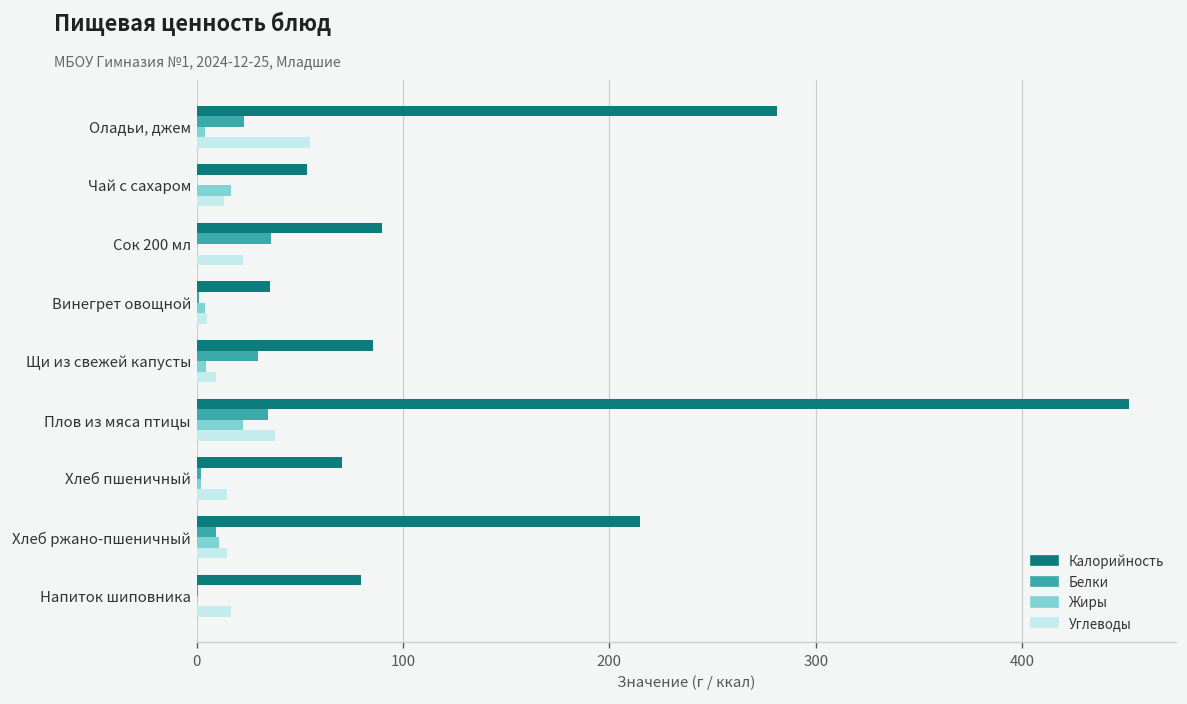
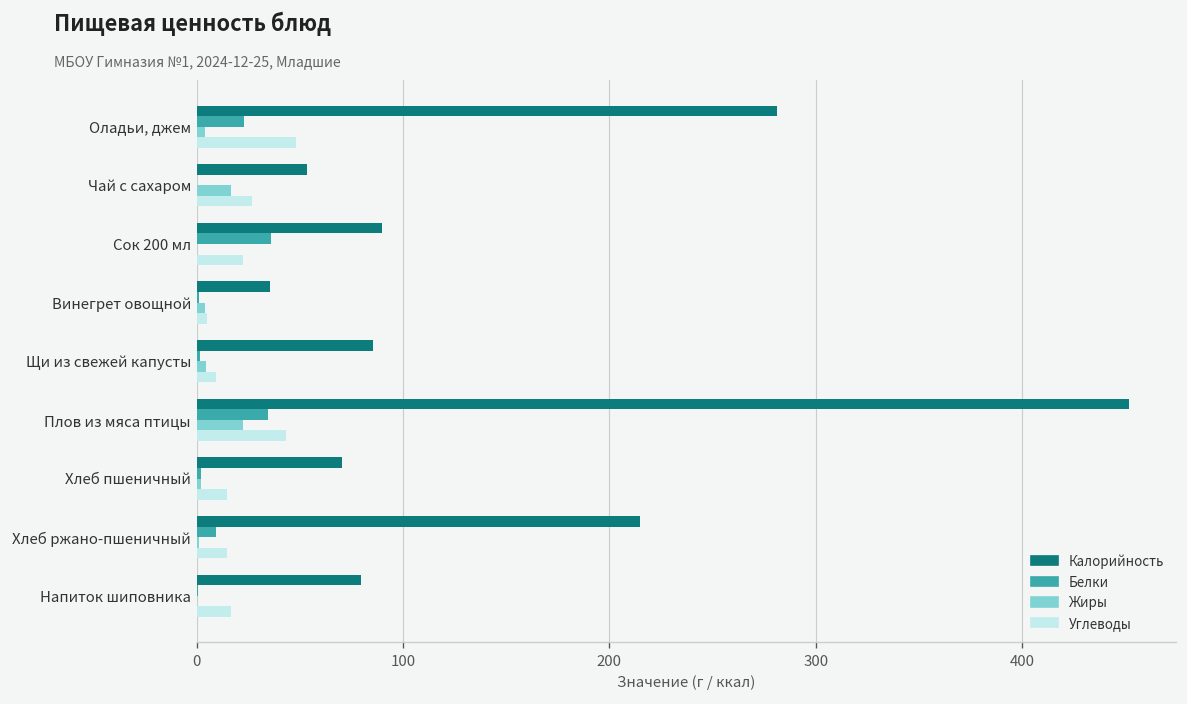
  {
    "Калорийность": {
      "Оладьи, джем": 281,
      "Чай с сахаром": 53,
      "Сок 200 мл": 90,
      "Винегрет овощной": 36,
      "Щи из свежей капусты": 86,
      "Плов из мяса птицы": 452,
      "Хлеб пшеничный": 71,
      "Хлеб ржано-пшеничный": 215,
      "Напиток шиповника": 80
    },
    "Белки": {
      "Оладьи, джем": 23,
      "Сок 200 мл": 36,
-     "Щи из свежей капусты": 30,
+     "Щи из свежей капусты": 2,
      "Плов из мяса птицы": 35,
      "Хлеб пшеничный": 2,
      "Хлеб ржано-пшеничный": 9
    },
    "Жиры": {
      "Оладьи, джем": 4,
      "Чай с сахаром": 17,
      "Сок 200 мл": 0,
      "Винегрет овощной": 4,
      "Щи из свежей капусты": 5,
      "Плов из мяса птицы": 22,
      "Хлеб пшеничный": 2,
-     "Хлеб ржано-пшеничный": 11
+     "Хлеб ржано-пшеничный": 1
    },
    "Углеводы": {
-     "Оладьи, джем": 55,
-     "Чай с сахаром": 13,
+     "Оладьи, джем": 48,
+     "Чай с сахаром": 27,
      "Сок 200 мл": 22,
      "Винегрет овощной": 5,
      "Щи из свежей капусты": 9,
-     "Плов из мяса птицы": 38,
+     "Плов из мяса птицы": 43,
      "Хлеб пшеничный": 15,
      "Хлеб ржано-пшеничный": 14,
      "Напиток шиповника": 17
    }
  }
